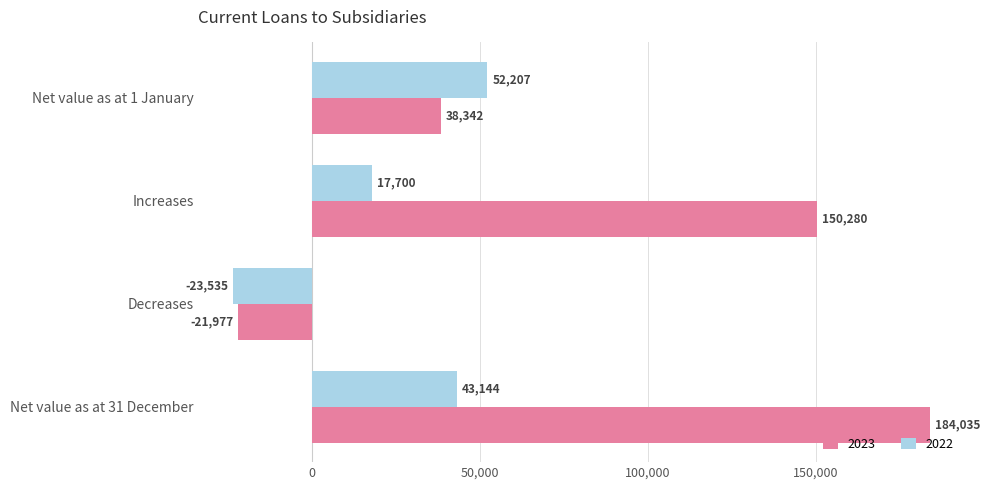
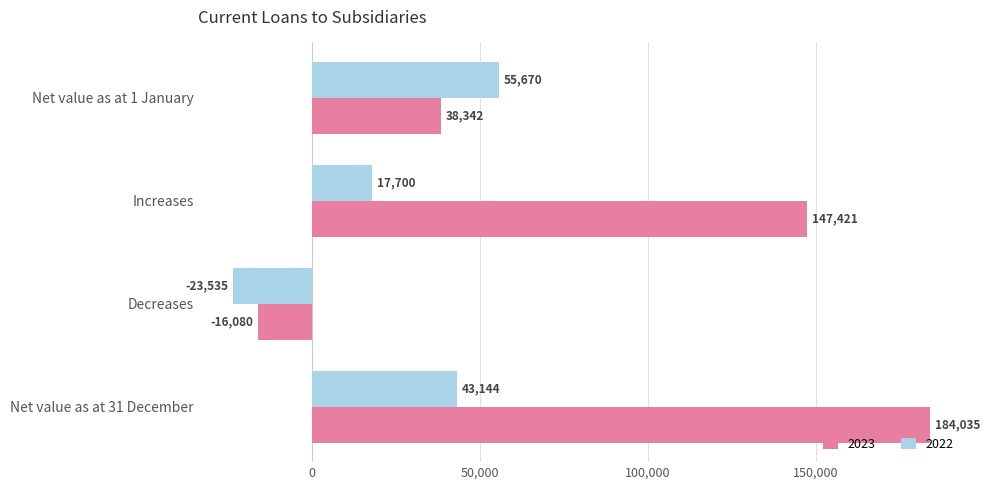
  {
    "2023": {
      "Net value as at 1 January": "38,342",
-     "Increases": "150,280",
-     "Decreases": "-21,977",
+     "Increases": "147,421",
+     "Decreases": "-16,080",
      "Net value as at 31 December": "184,035"
    },
    "2022": {
-     "Net value as at 1 January": "52,207",
+     "Net value as at 1 January": "55,670",
      "Increases": "17,700",
      "Decreases": "-23,535",
      "Net value as at 31 December": "43,144"
    }
  }
